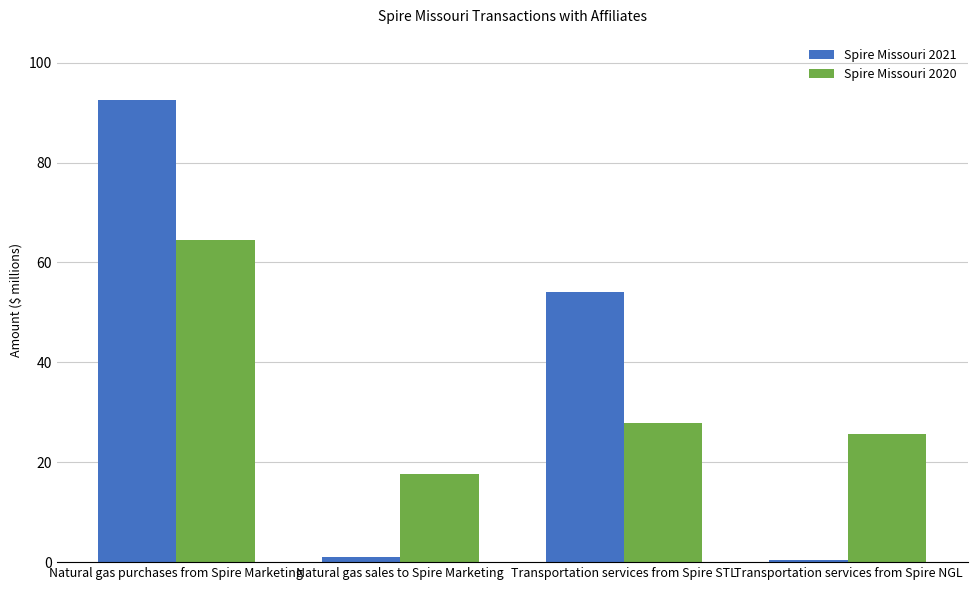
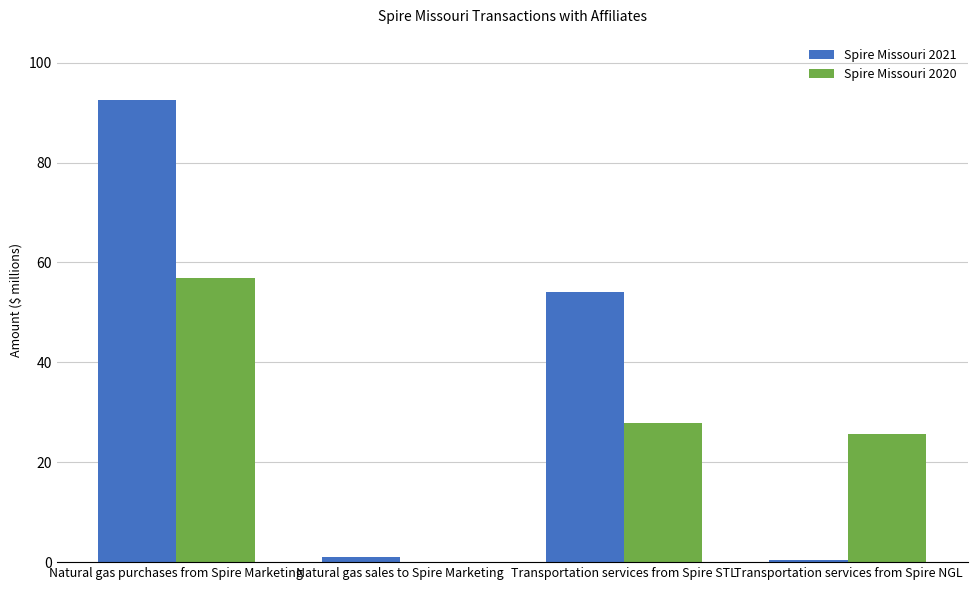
  {
    "Spire Missouri 2021": {
      "Natural gas purchases from Spire Marketing": 93,
      "Natural gas sales to Spire Marketing": 1,
      "Transportation services from Spire STL": 54
    },
    "Spire Missouri 2020": {
-     "Natural gas purchases from Spire Marketing": 65,
-     "Natural gas sales to Spire Marketing": 18,
+     "Natural gas purchases from Spire Marketing": 57,
+     "Natural gas sales to Spire Marketing": 0,
      "Transportation services from Spire STL": 28,
      "Transportation services from Spire NGL": 26
    }
  }
